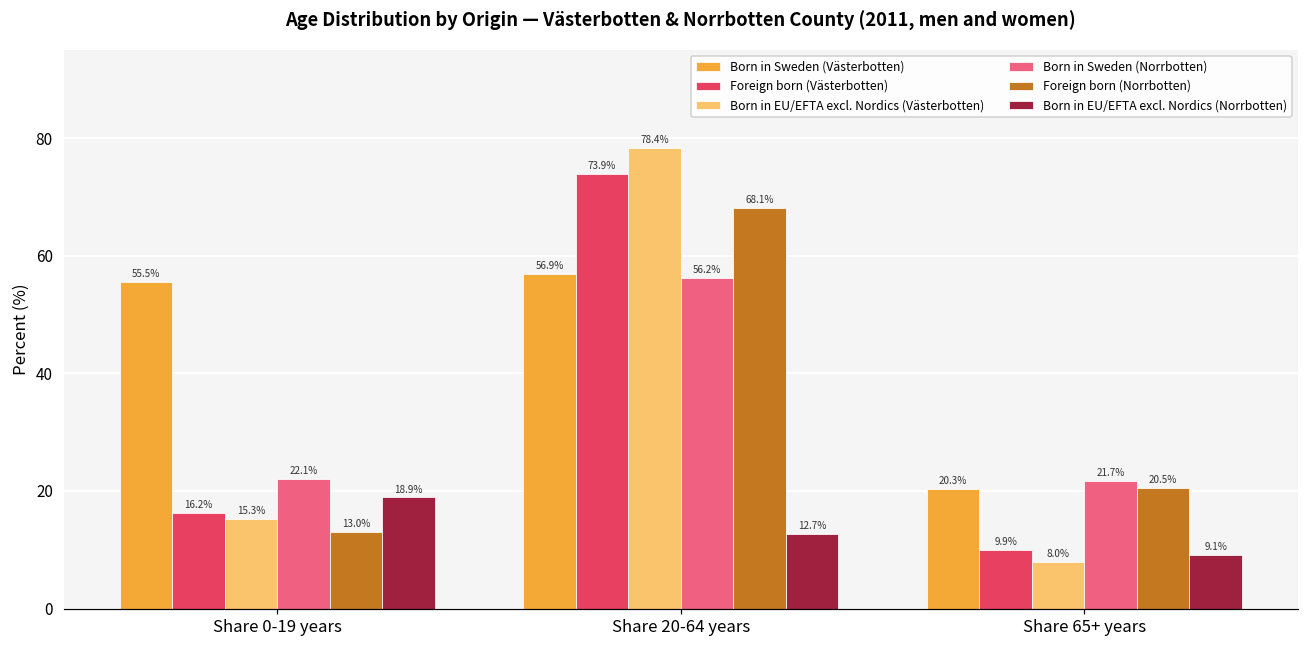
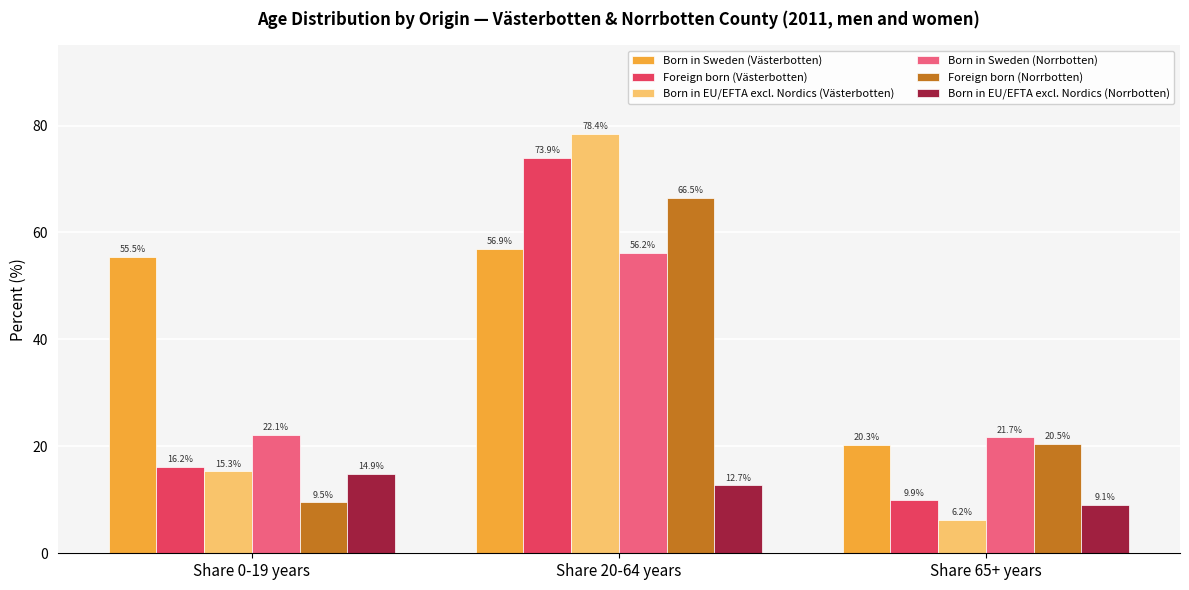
  {
    "Born in Sweden (Västerbotten)": {
      "Share 0-19 years": "55.5%",
      "Share 20-64 years": "56.9%",
      "Share 65+ years": "20.3%"
    },
    "Born in EU/EFTA excl. Nordics (Västerbotten)": {
      "Share 0-19 years": "15.3%",
      "Share 20-64 years": "78.4%",
-     "Share 65+ years": "8.0%"
+     "Share 65+ years": "6.2%"
    },
    "Foreign born (Norrbotten)": {
-     "Share 0-19 years": "13.0%",
-     "Share 20-64 years": "68.1%",
+     "Share 0-19 years": "9.5%",
+     "Share 20-64 years": "66.5%",
      "Share 65+ years": "20.5%"
    },
    "Born in EU/EFTA excl. Nordics (Norrbotten)": {
-     "Share 0-19 years": "18.9%",
+     "Share 0-19 years": "14.9%",
      "Share 20-64 years": "12.7%",
      "Share 65+ years": "9.1%"
    }
  }
